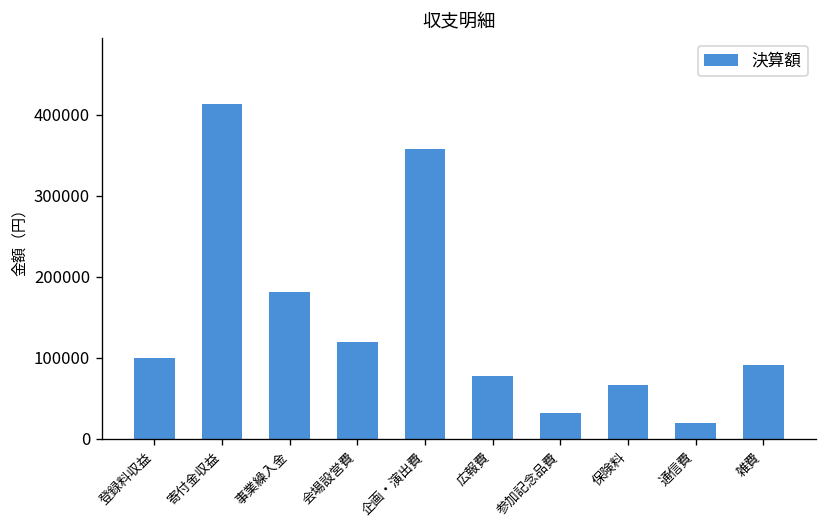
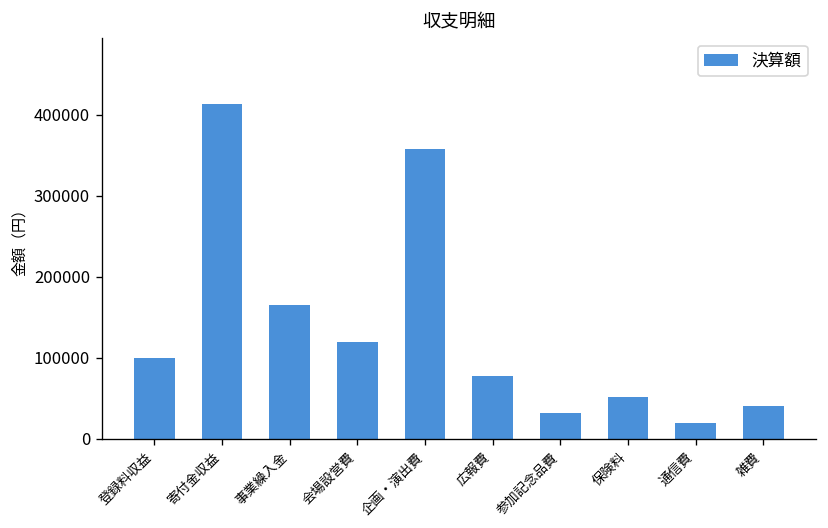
  {
    "登録料収益": 100000,
    "寄付金収益": 410000,
-   "事業繰入金": 180000,
+   "事業繰入金": 170000,
    "会場設営費": 120000,
    "企画・演出費": 360000,
    "広報費": 80000,
    "参加記念品費": 30000,
-   "保険料": 70000,
+   "保険料": 50000,
    "通信費": 20000,
-   "雑費": 90000
+   "雑費": 40000
  }
